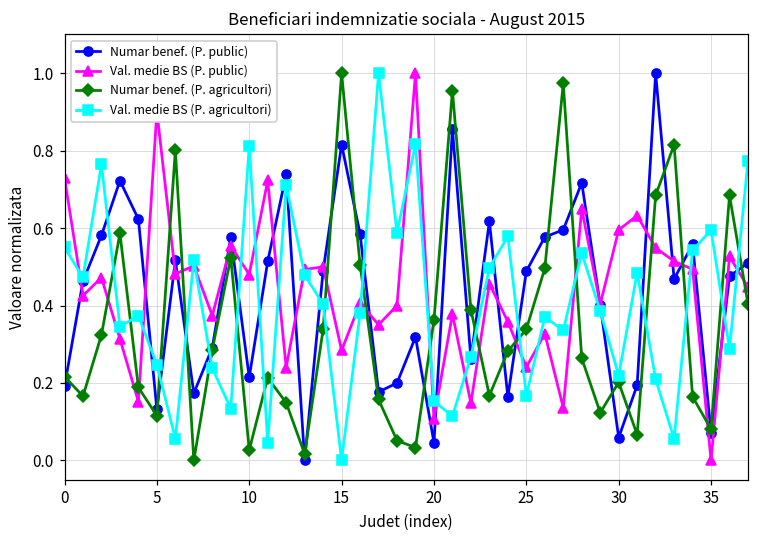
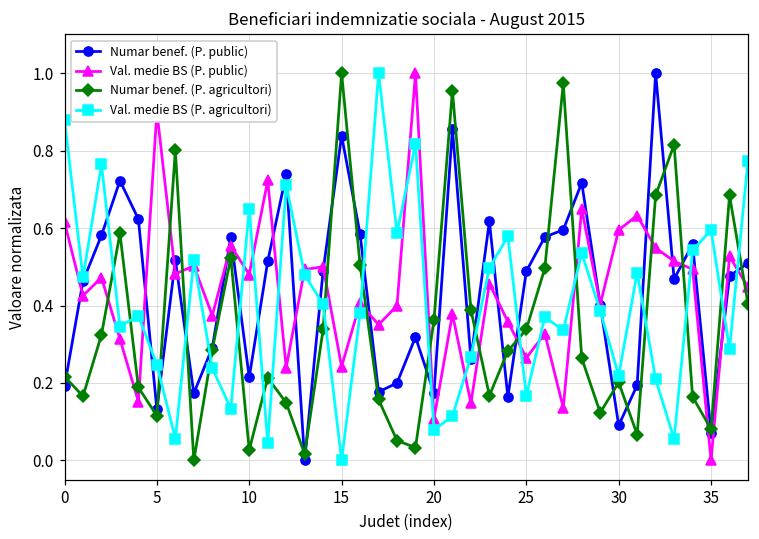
  {
    "Numar benef. (P. public)": {
      "0": 0.19,
      "5": 0.13,
      "10": 0.21,
-     "15": 0.82,
-     "20": 0.05,
+     "15": 0.84,
+     "20": 0.17,
      "25": 0.49,
-     "30": 0.06,
+     "30": 0.09,
      "35": 0.07
    },
    "Val. medie BS (P. public)": {
-     "0": 0.73,
+     "0": 0.61,
      "10": 0.48,
-     "15": 0.28,
+     "15": 0.24,
      "20": 0.11,
-     "25": 0.24,
+     "25": 0.26,
      "30": 0.60,
      "35": 0.00
    },
    "Numar benef. (P. agricultori)": {
      "0": 0.22,
      "5": 0.12,
      "10": 0.03,
      "15": 1.00,
      "20": 0.36,
      "25": 0.34,
      "30": 0.20,
      "35": 0.08
    },
    "Val. medie BS (P. agricultori)": {
-     "0": 0.55,
+     "0": 0.88,
      "5": 0.25,
-     "10": 0.81,
+     "10": 0.65,
      "15": 0.00,
-     "20": 0.15,
+     "20": 0.08,
      "25": 0.17,
      "30": 0.22,
      "35": 0.59
    }
  }
